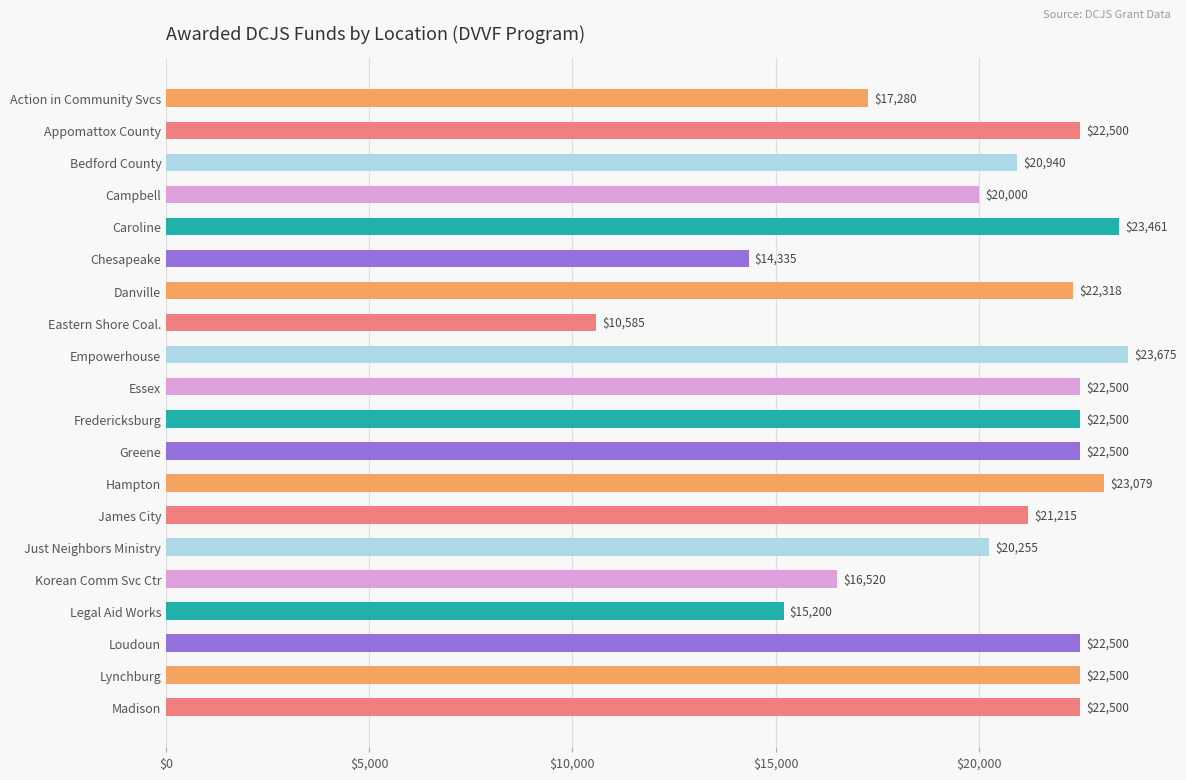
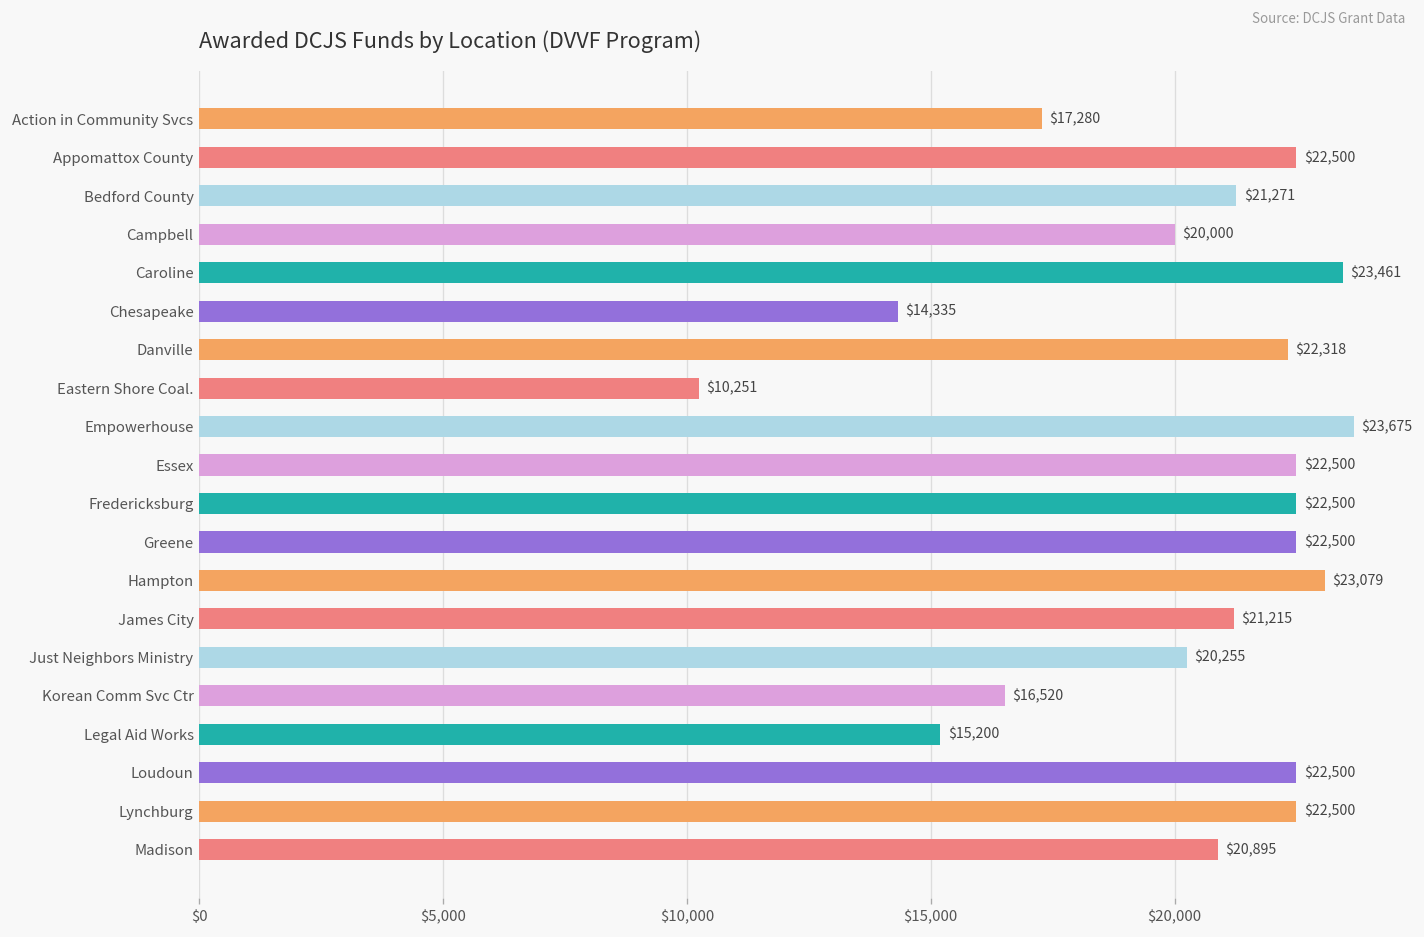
  {
    "Action in Community Svcs": "$17,280",
    "Appomattox County": "$22,500",
-   "Bedford County": "$20,940",
+   "Bedford County": "$21,271",
    "Campbell": "$20,000",
    "Caroline": "$23,461",
    "Chesapeake": "$14,335",
    "Danville": "$22,318",
-   "Eastern Shore Coal.": "$10,585",
+   "Eastern Shore Coal.": "$10,251",
    "Empowerhouse": "$23,675",
    "Essex": "$22,500",
    "Fredericksburg": "$22,500",
    "Greene": "$22,500",
    "Hampton": "$23,079",
    "James City": "$21,215",
    "Just Neighbors Ministry": "$20,255",
    "Korean Comm Svc Ctr": "$16,520",
    "Legal Aid Works": "$15,200",
    "Loudoun": "$22,500",
    "Lynchburg": "$22,500",
-   "Madison": "$22,500"
+   "Madison": "$20,895"
  }
